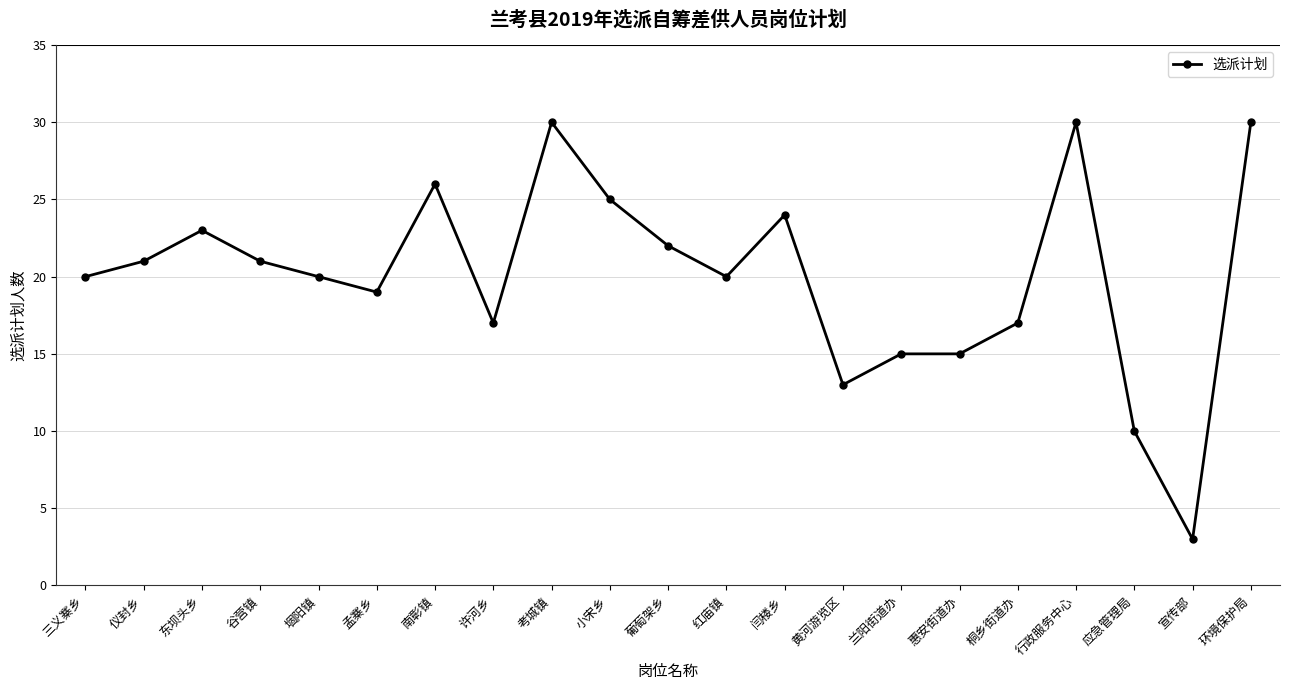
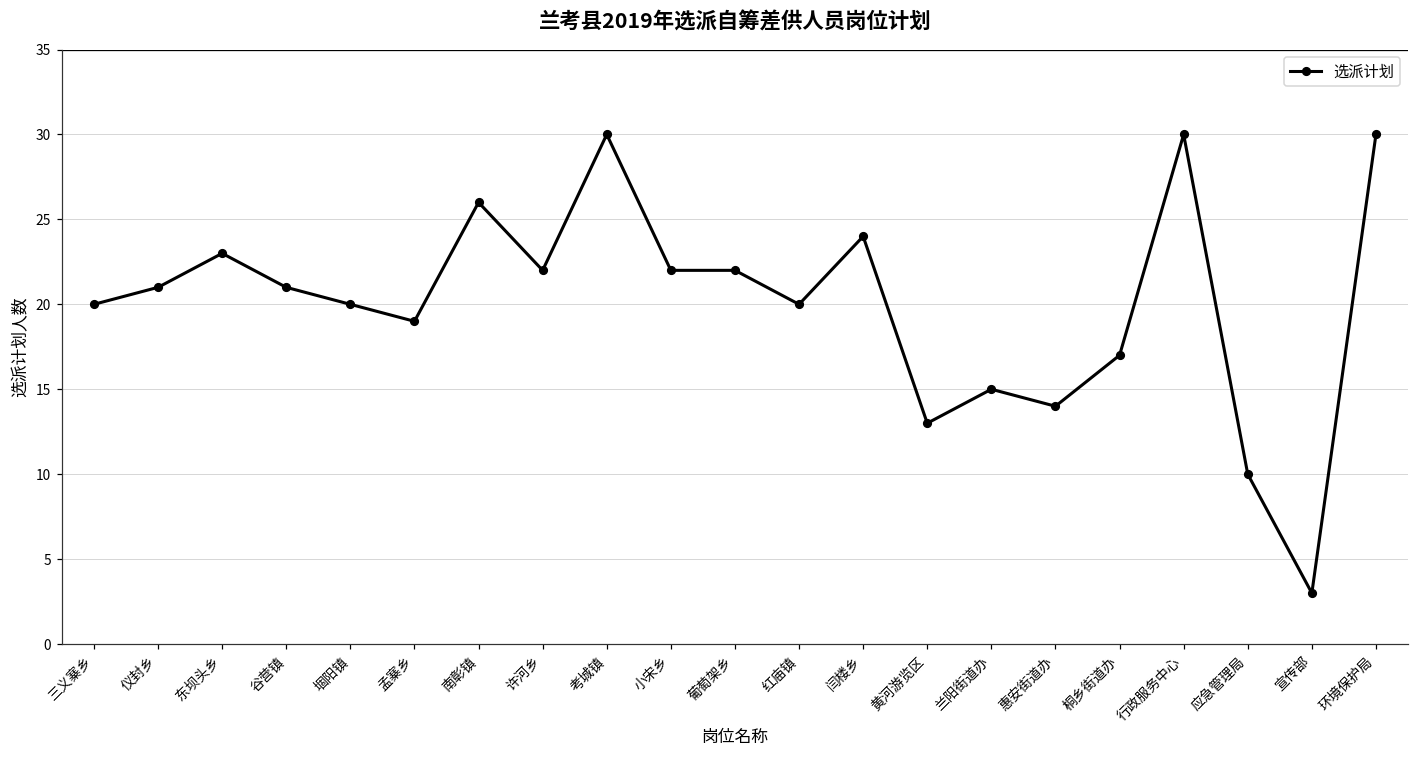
  {
    "三义寨乡": 20,
    "仪封乡": 21,
    "东坝头乡": 23,
    "谷营镇": 21,
    "堌阳镇": 20,
    "孟寨乡": 19,
    "南彰镇": 26,
-   "许河乡": 17,
+   "许河乡": 22,
    "考城镇": 30,
-   "小宋乡": 25,
+   "小宋乡": 22,
    "葡萄架乡": 22,
    "红庙镇": 20,
    "闫楼乡": 24,
    "黄河游览区": 13,
    "兰阳街道办": 15,
-   "惠安街道办": 15,
+   "惠安街道办": 14,
    "桐乡街道办": 17,
    "行政服务中心": 30,
    "应急管理局": 10,
    "宣传部": 3,
    "环境保护局": 30
  }
